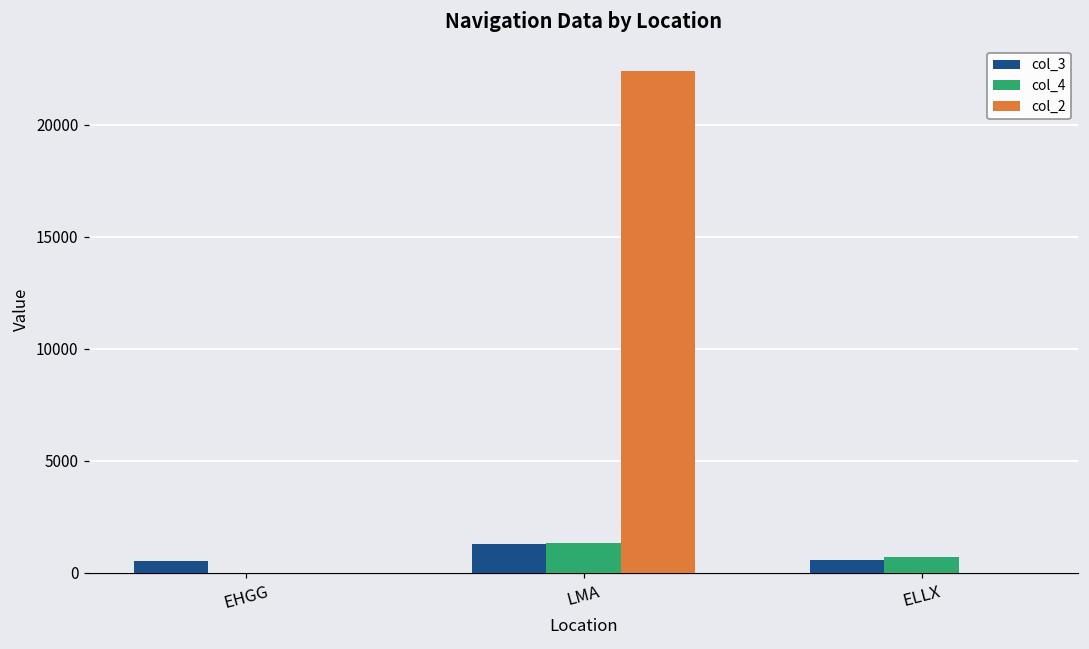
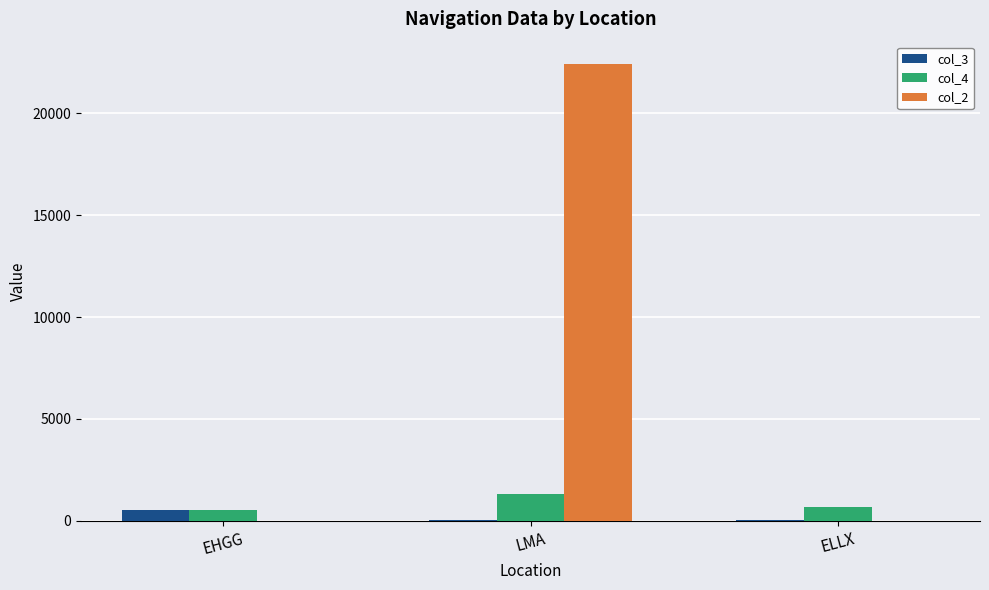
  {
    "col_3": {
      "EHGG": 500,
-     "LMA": 1300,
-     "ELLX": 600
+     "LMA": 100,
+     "ELLX": 0
    },
    "col_4": {
-     "EHGG": 0,
+     "EHGG": 500,
      "LMA": 1300,
      "ELLX": 700
    },
    "col_2": {
      "EHGG": 0,
      "LMA": 22400,
      "ELLX": 0
    }
  }
